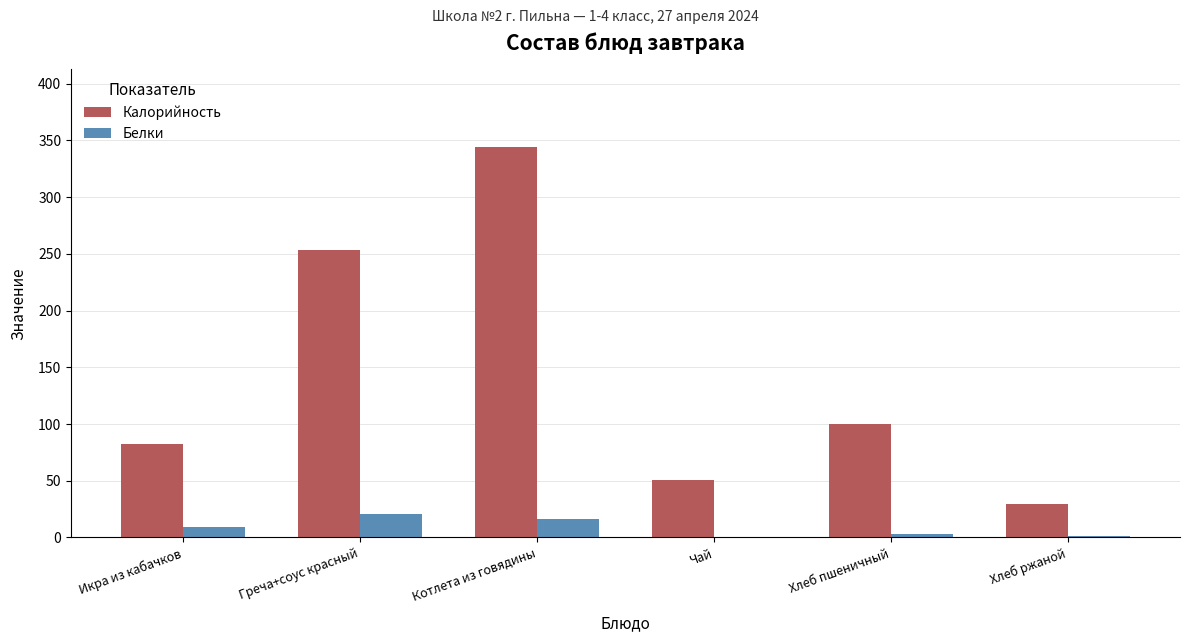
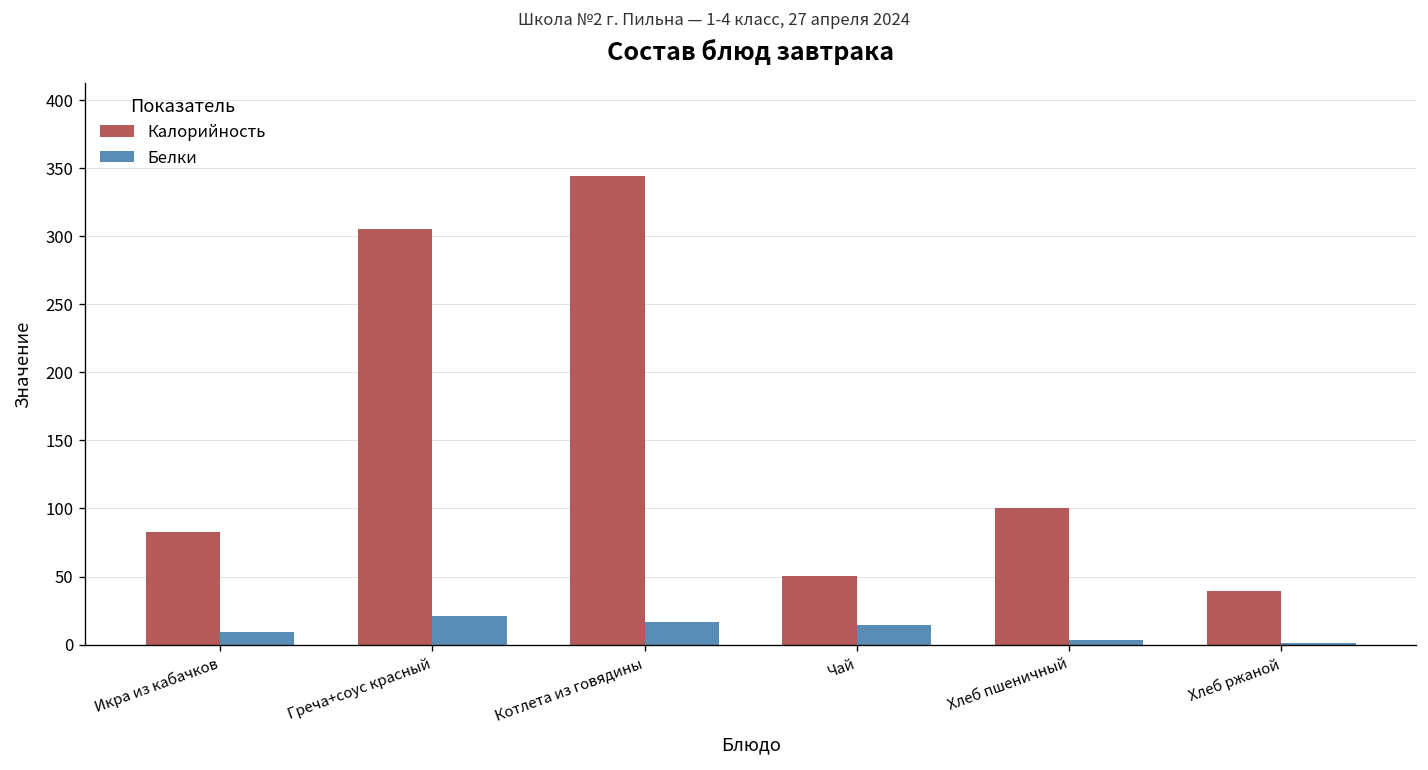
  {
    "Калорийность": {
      "Икра из кабачков": 83,
-     "Греча+соус красный": 253,
+     "Греча+соус красный": 305,
      "Котлета из говядины": 344,
      "Чай": 51,
      "Хлеб пшеничный": 100,
-     "Хлеб ржаной": 29
+     "Хлеб ржаной": 40
    },
    "Белки": {
      "Икра из кабачков": 10,
      "Греча+соус красный": 21,
      "Котлета из говядины": 17,
-     "Чай": 0,
+     "Чай": 14,
      "Хлеб пшеничный": 3
    }
  }
